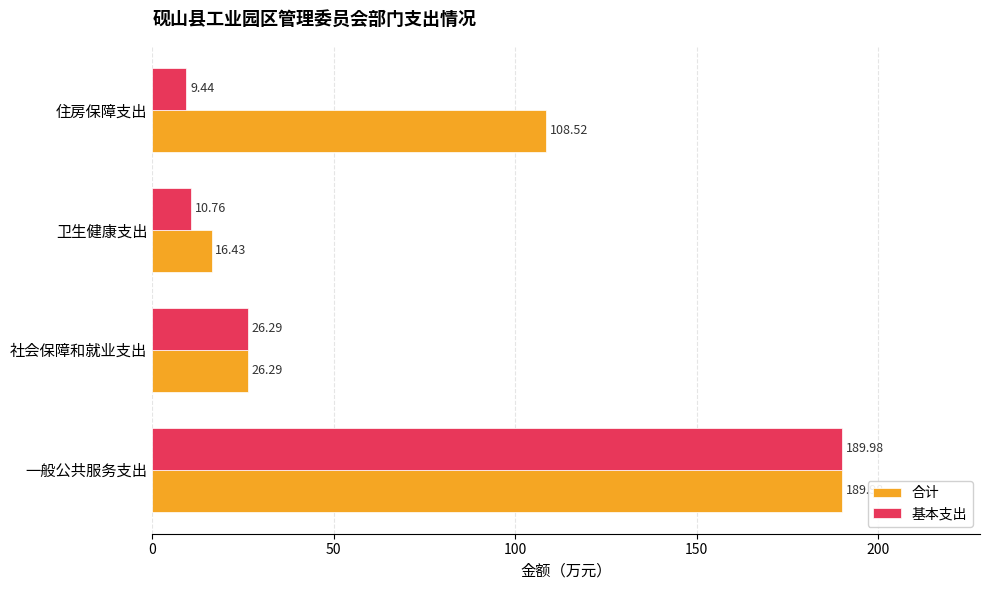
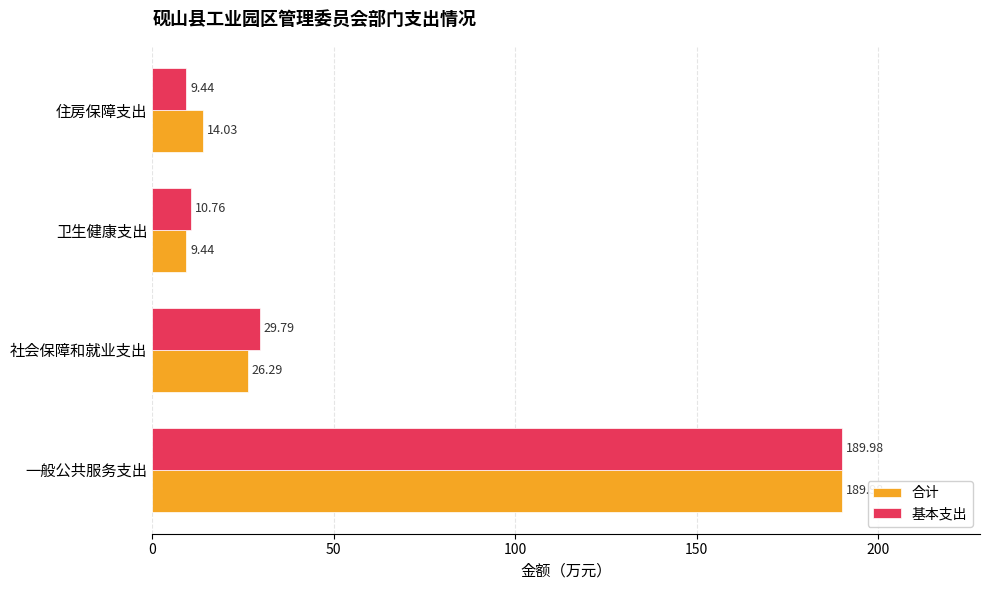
  {
    "合计": {
-     "住房保障支出": 108.52,
-     "卫生健康支出": 16.43,
+     "住房保障支出": 14.03,
+     "卫生健康支出": 9.44,
      "社会保障和就业支出": 26.29
    },
    "基本支出": {
      "住房保障支出": 9.44,
      "卫生健康支出": 10.76,
-     "社会保障和就业支出": 26.29,
+     "社会保障和就业支出": 29.79,
      "一般公共服务支出": 189.98
    }
  }
